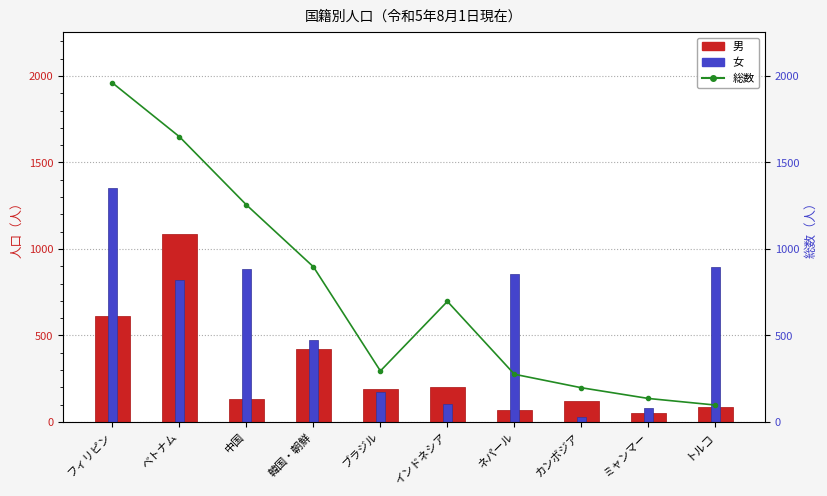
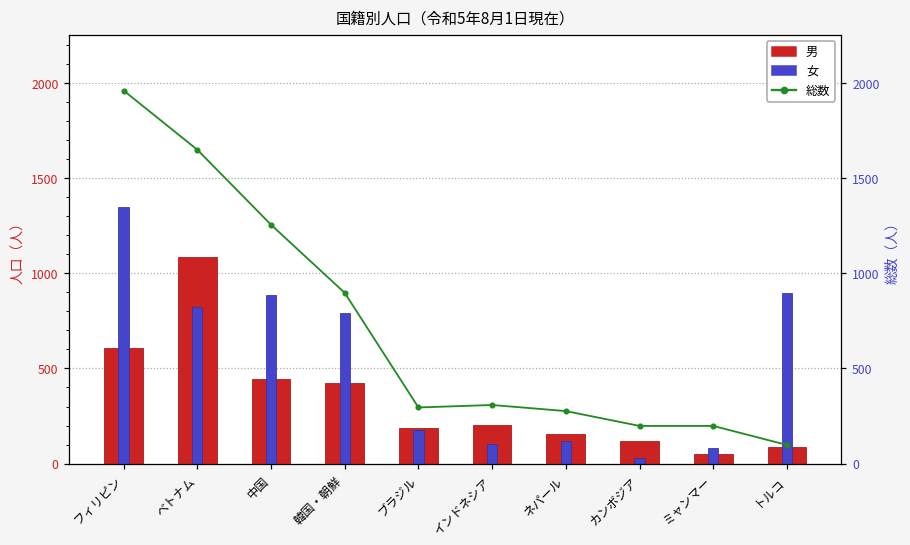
  {
    "男": {
      "ベトナム": 1090,
-     "中国": 130,
+     "中国": 440,
      "ブラジル": 190,
      "インドネシア": 200,
-     "ネパール": 70,
+     "ネパール": 160,
      "カンボジア": 120
    },
    "女": {
      "フィリピン": 1350,
      "中国": 890,
-     "韓国・朝鮮": 480,
-     "ネパール": 860,
+     "韓国・朝鮮": 790,
+     "ネパール": 120,
      "ミャンマー": 80,
      "トルコ": 900
    },
    "総数": {
      "フィリピン": 1960,
      "ベトナム": 1650,
      "中国": 1260,
      "韓国・朝鮮": 900,
      "ブラジル": 300,
-     "インドネシア": 700,
+     "インドネシア": 310,
      "ネパール": 280,
      "カンボジア": 200,
-     "ミャンマー": 140,
+     "ミャンマー": 200,
      "トルコ": 100
    }
  }
